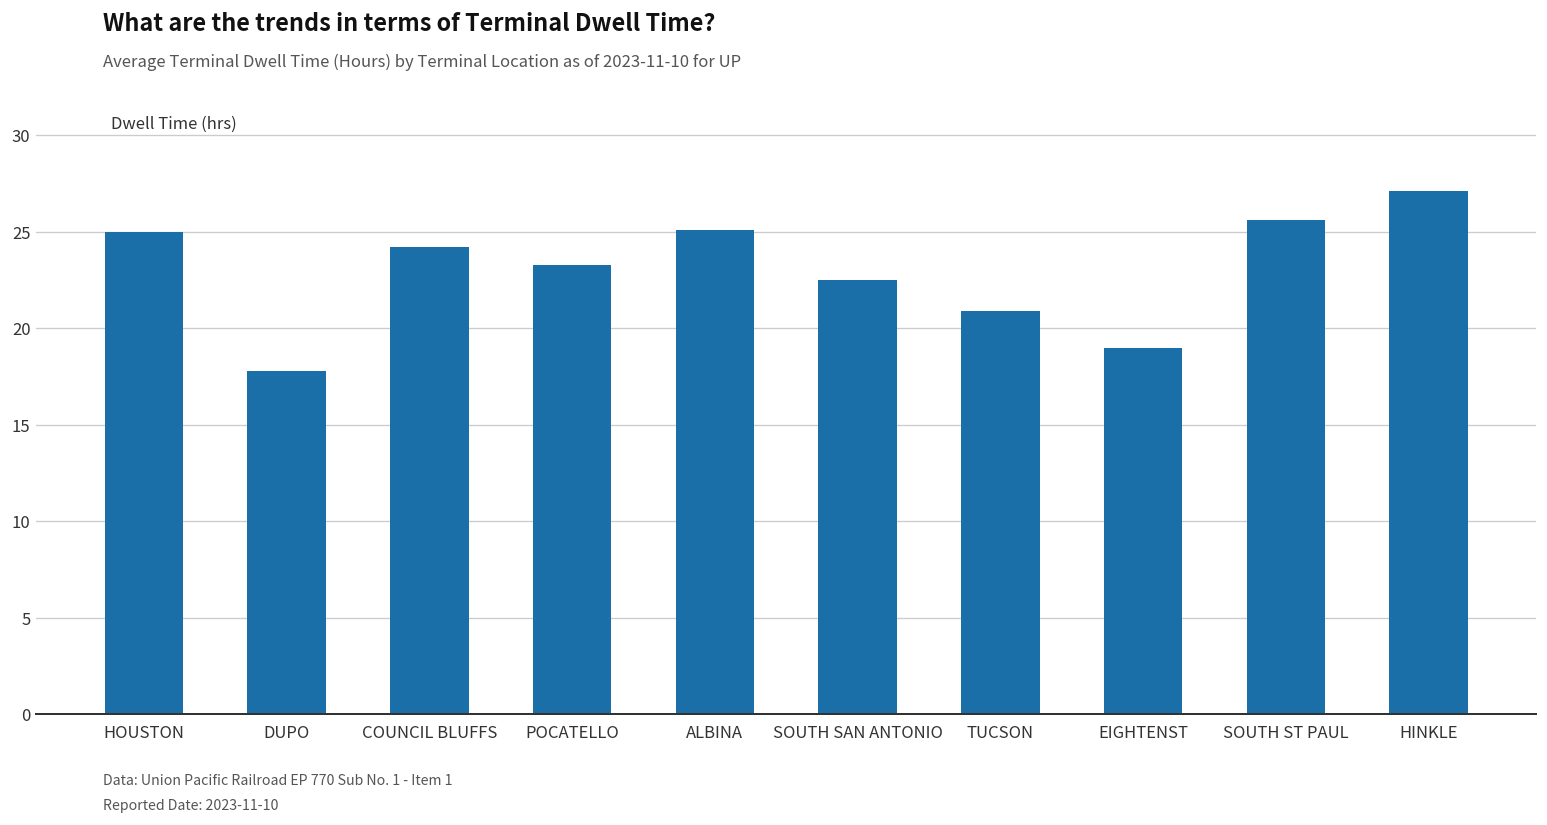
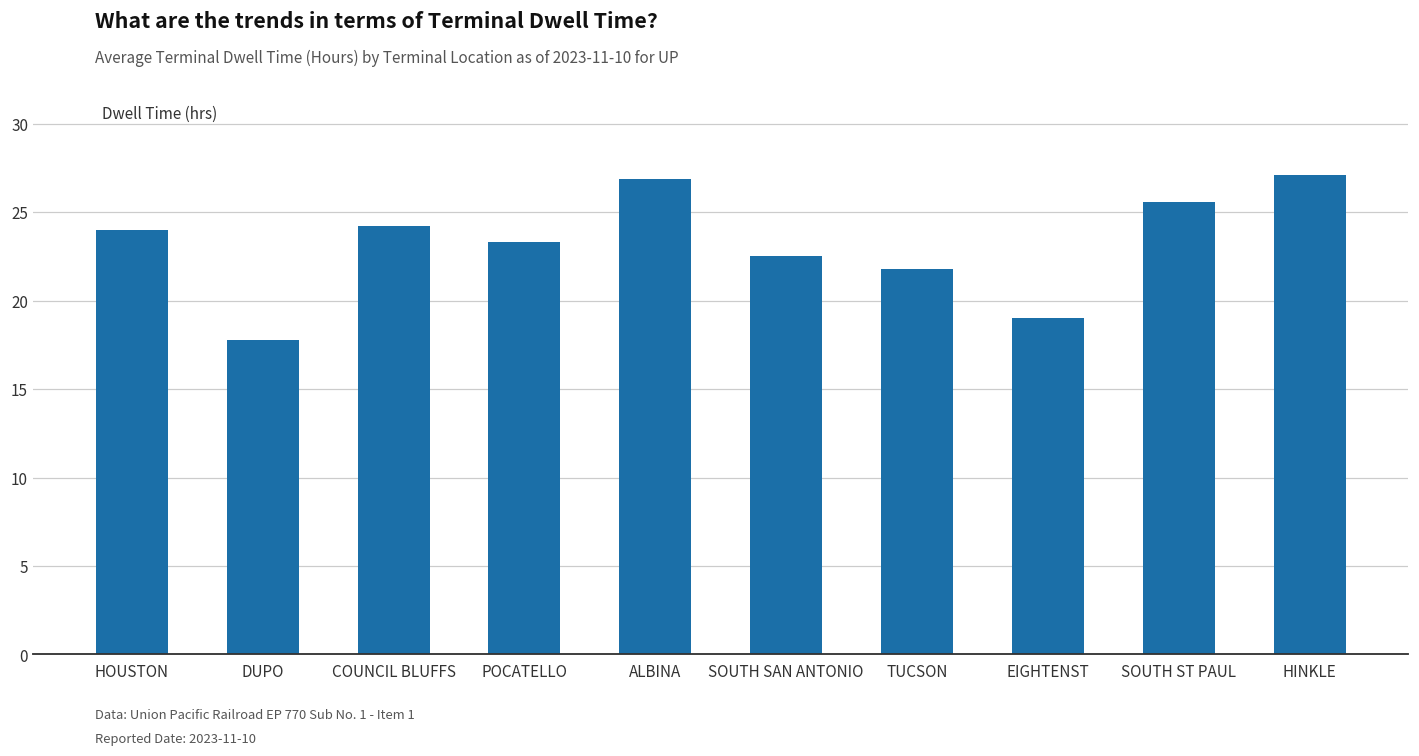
  {
-   "HOUSTON": 25,
+   "HOUSTON": 24,
    "DUPO": 17.8,
    "COUNCIL BLUFFS": 24.2,
    "POCATELLO": 23.3,
-   "ALBINA": 25.1,
+   "ALBINA": 26.9,
    "SOUTH SAN ANTONIO": 22.5,
-   "TUCSON": 20.9,
+   "TUCSON": 21.8,
    "EIGHTENST": 19.0,
    "SOUTH ST PAUL": 25.6,
    "HINKLE": 27.1
  }
